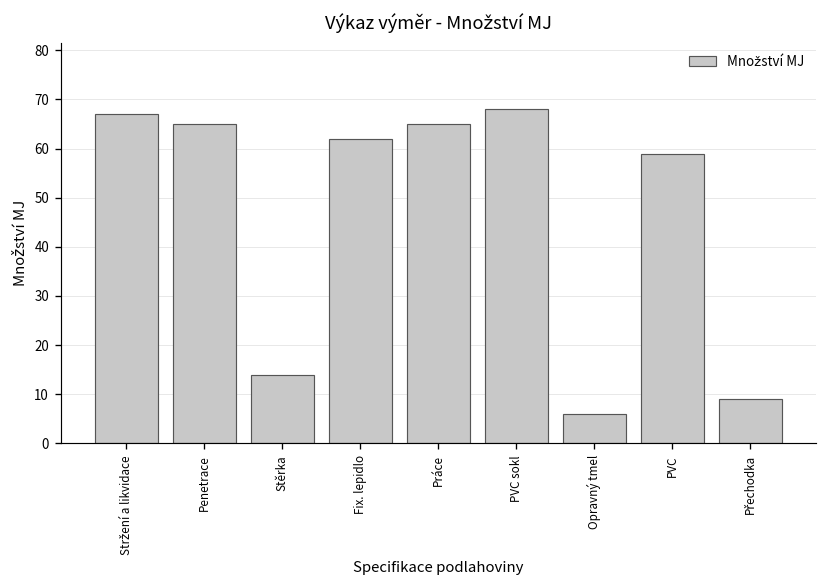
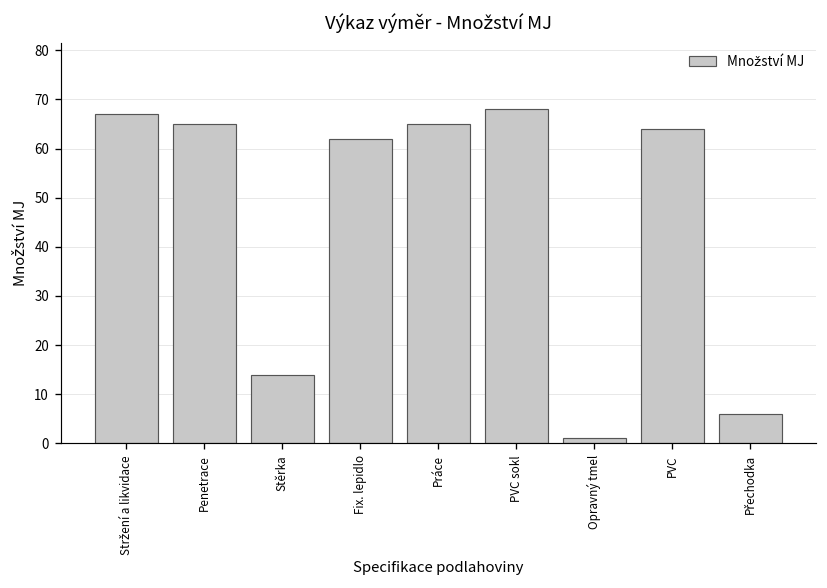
  {
    "Stržení a likvidace": 67,
    "Penetrace": 65,
    "Stěrka": 14,
    "Fix. lepidlo": 62,
    "Práce": 65,
    "PVC sokl": 68,
-   "Opravný tmel": 6,
-   "PVC": 59,
-   "Přechodka": 9
+   "Opravný tmel": 1,
+   "PVC": 64,
+   "Přechodka": 6
  }
